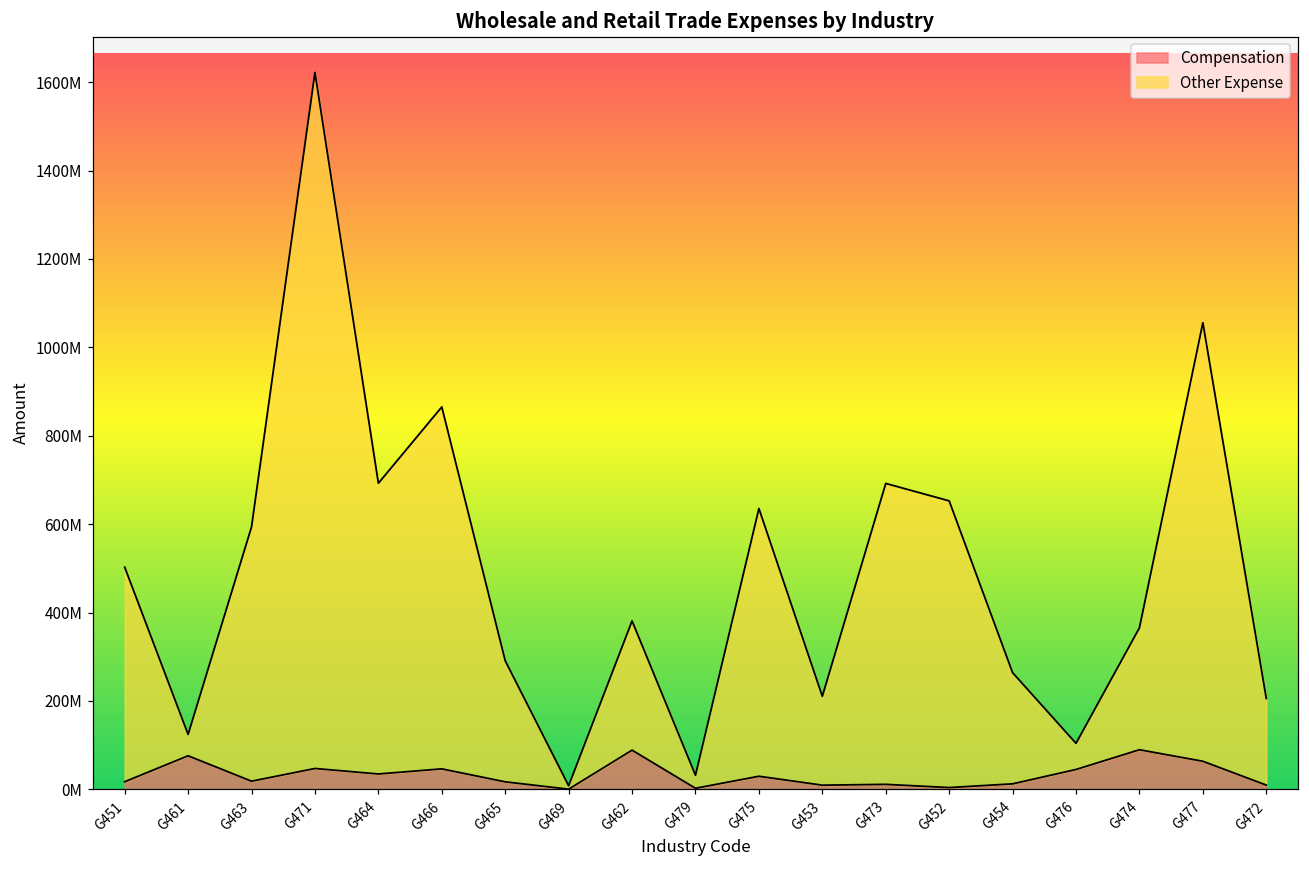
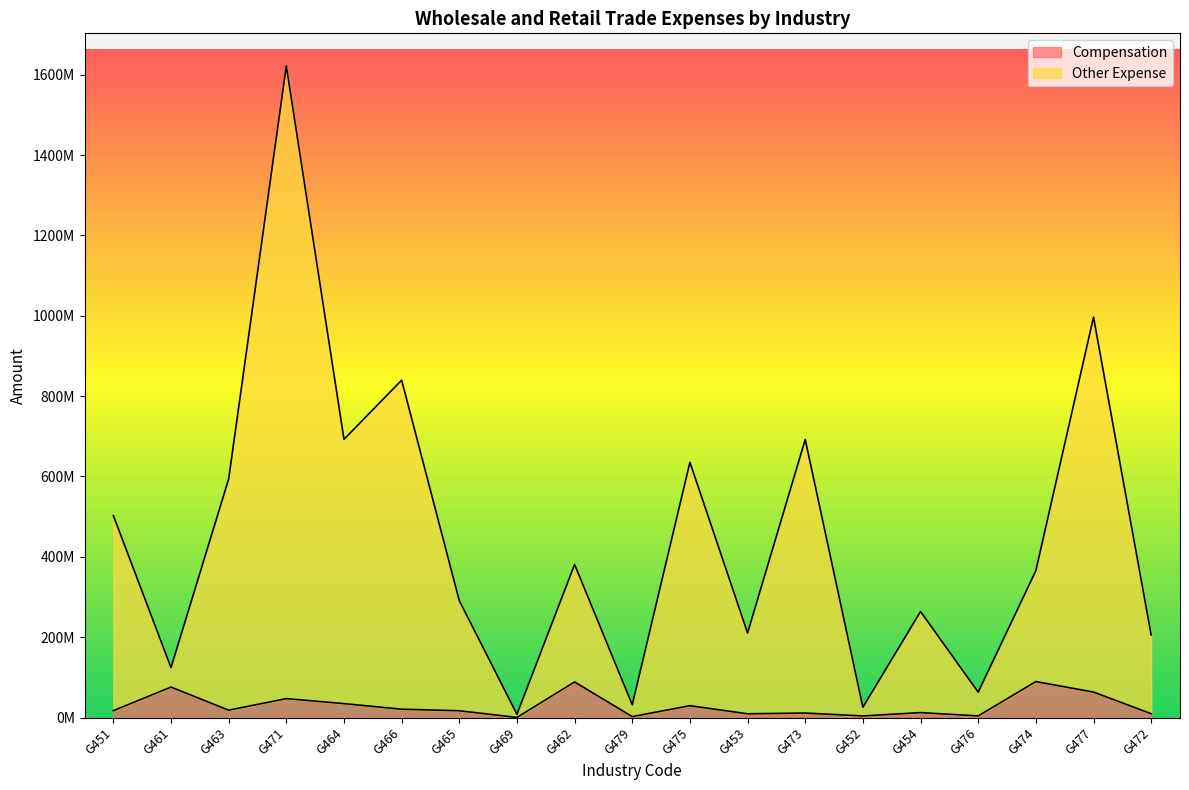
  {
    "Compensation": {
      "G451": 20000000,
      "G461": 80000000,
      "G463": 20000000,
      "G471": 50000000,
      "G464": 30000000,
-     "G466": 50000000,
+     "G466": 20000000,
      "G465": 20000000,
      "G469": 0,
      "G462": 90000000,
      "G479": 0,
      "G475": 30000000,
      "G453": 10000000,
      "G473": 10000000,
      "G452": 0,
      "G454": 10000000,
-     "G476": 40000000,
+     "G476": 0,
      "G474": 90000000,
      "G477": 60000000,
      "G472": 10000000
    },
    "Other Expense": {
      "G451": 490000000,
      "G461": 50000000,
      "G463": 580000000,
      "G471": 1570000000,
      "G464": 660000000,
      "G466": 820000000,
      "G465": 270000000,
      "G469": 10000000,
      "G462": 290000000,
      "G479": 30000000,
      "G475": 610000000,
      "G453": 200000000,
      "G473": 680000000,
-     "G452": 650000000,
+     "G452": 20000000,
      "G454": 250000000,
      "G476": 60000000,
      "G474": 280000000,
-     "G477": 990000000,
+     "G477": 930000000,
      "G472": 200000000
    }
  }
